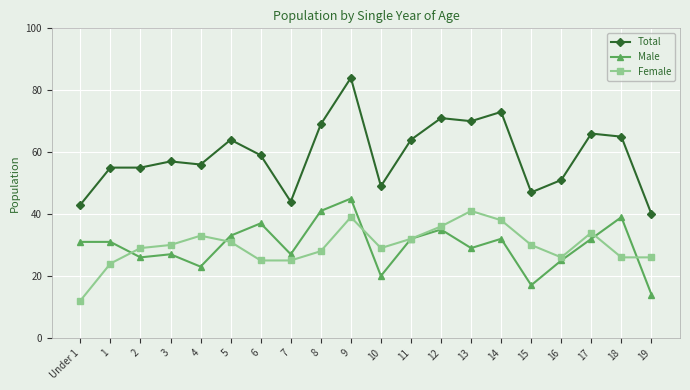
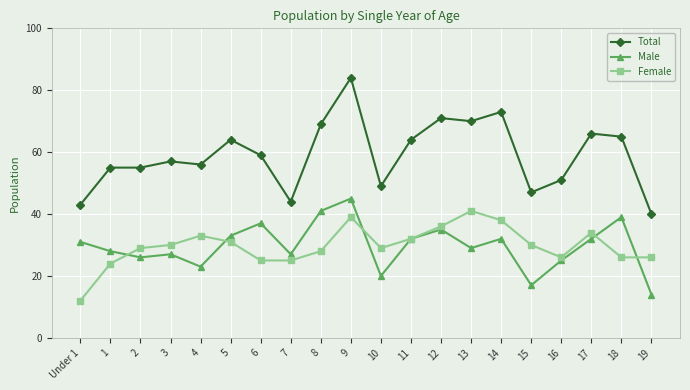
  {
    "Total": {
      "Under 1": 43,
      "1": 55,
      "2": 55,
      "3": 57,
      "4": 56,
      "5": 64,
      "6": 59,
      "7": 44,
      "8": 69,
      "9": 84,
      "10": 49,
      "11": 64,
      "12": 71,
      "13": 70,
      "14": 73,
      "15": 47,
      "16": 51,
      "17": 66,
      "18": 65,
      "19": 40
    },
    "Male": {
      "Under 1": 31,
-     "1": 31,
+     "1": 28,
      "2": 26,
      "3": 27,
      "4": 23,
      "5": 33,
      "6": 37,
      "7": 27,
      "8": 41,
      "9": 45,
      "10": 20,
      "12": 35,
      "13": 29,
      "14": 32,
      "15": 17,
      "16": 25,
      "17": 32,
      "18": 39,
      "19": 14
    },
    "Female": {
      "Under 1": 12,
      "1": 24,
      "2": 29,
      "3": 30,
      "4": 33,
      "5": 31,
      "6": 25,
      "7": 25,
      "8": 28,
      "9": 39,
      "10": 29,
      "12": 36,
      "13": 41,
      "14": 38,
      "15": 30,
      "16": 26,
      "17": 34,
      "18": 26,
      "19": 26
    }
  }
